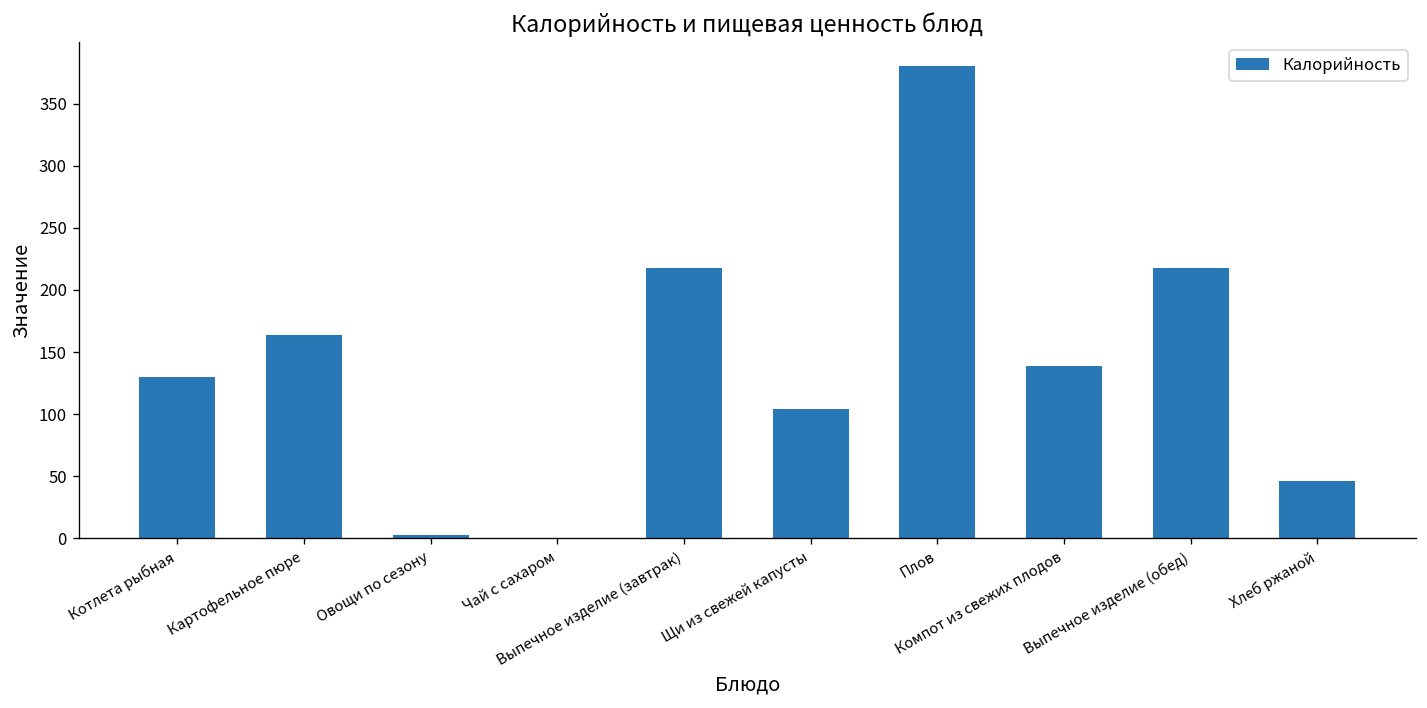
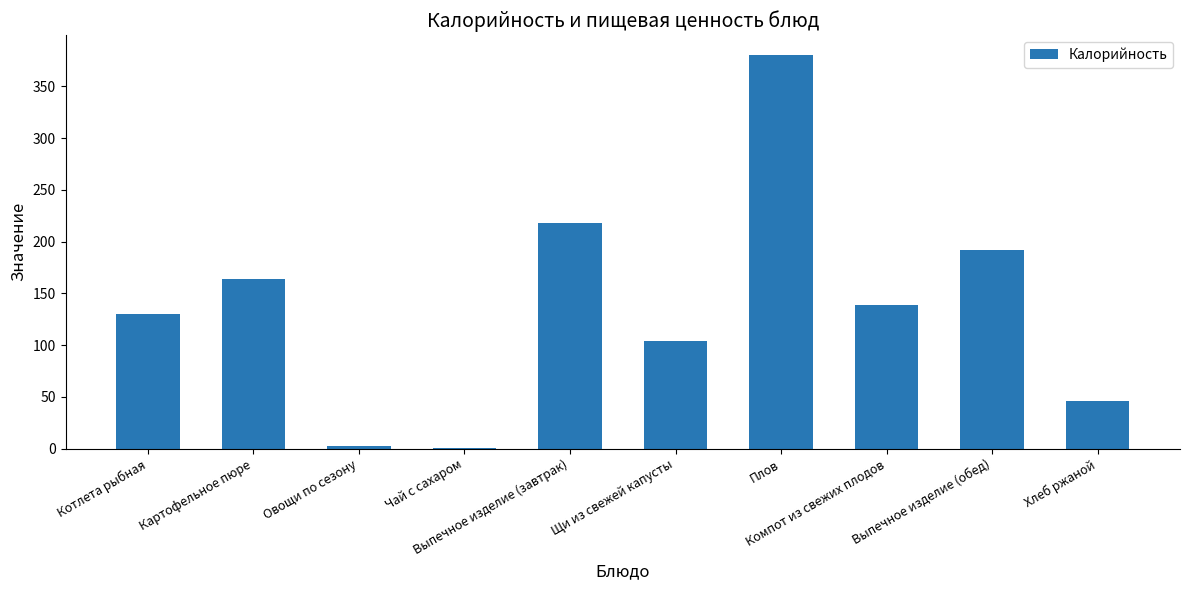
  {
    "Котлета рыбная": 130,
    "Картофельное пюре": 164,
    "Овощи по сезону": 3,
    "Выпечное изделие (завтрак)": 218,
    "Щи из свежей капусты": 104,
    "Плов": 381,
    "Компот из свежих плодов": 139,
-   "Выпечное изделие (обед)": 218,
+   "Выпечное изделие (обед)": 192,
    "Хлеб ржаной": 46
  }
